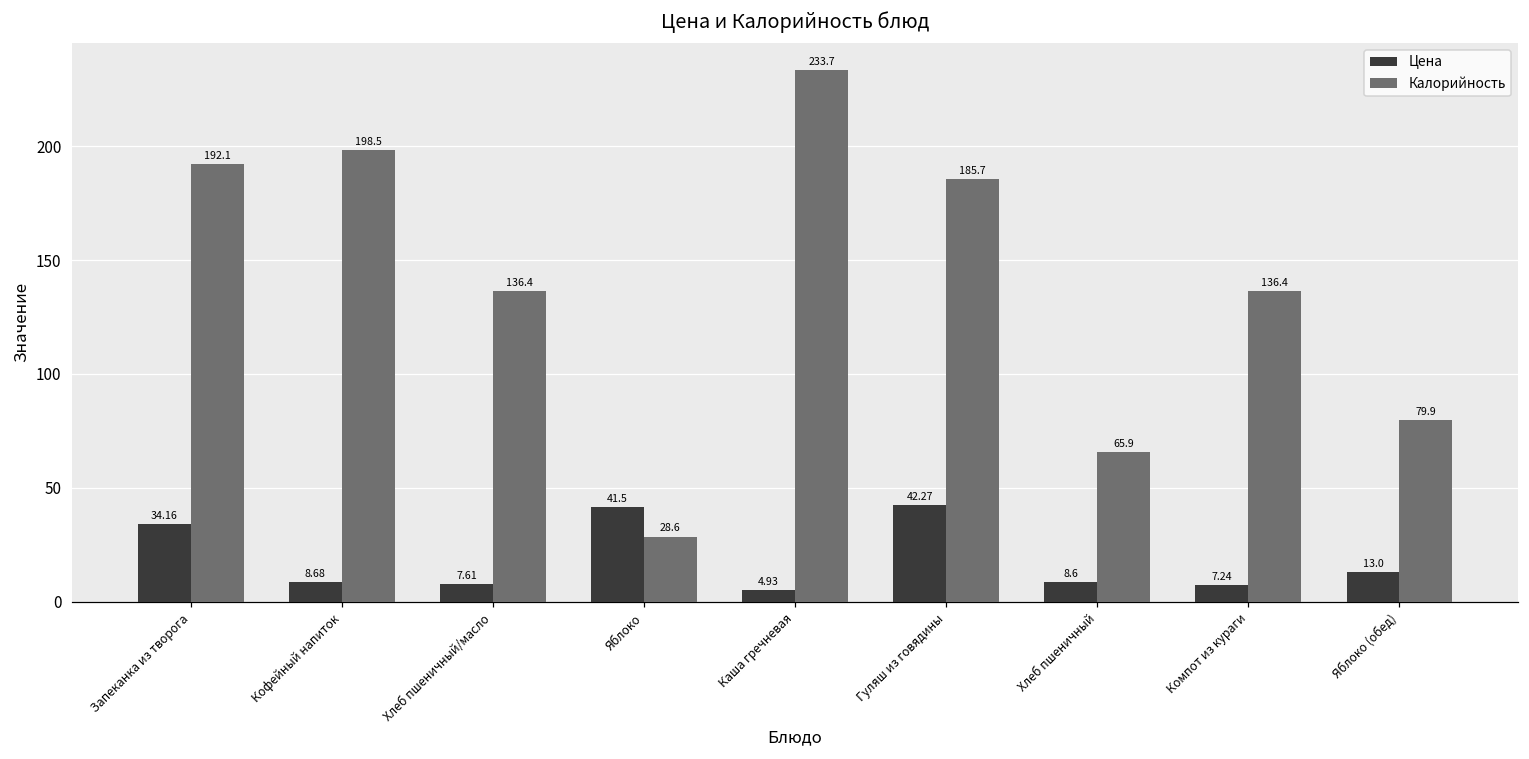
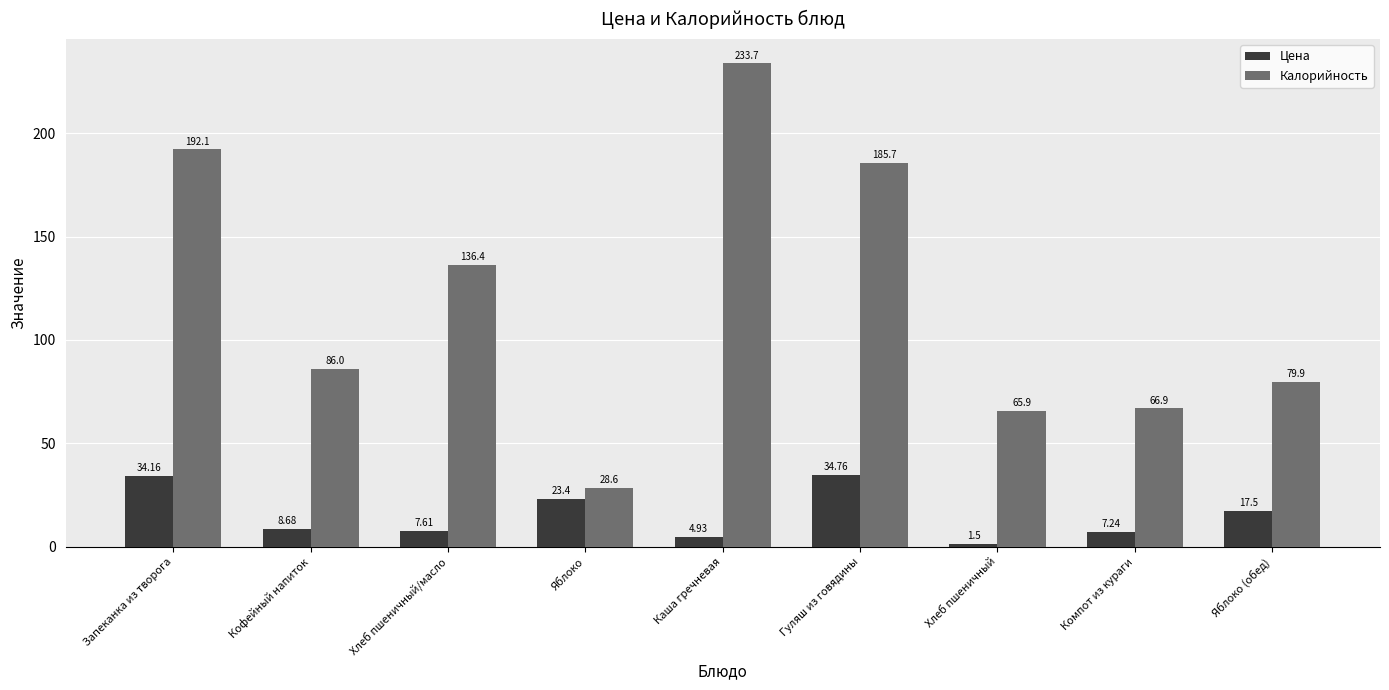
  {
    "Цена": {
      "Запеканка из творога": 34.16,
      "Кофейный напиток": 8.68,
      "Хлеб пшеничный/масло": 7.61,
-     "Яблоко": 41.5,
+     "Яблоко": 23.4,
      "Каша гречневая": 4.93,
-     "Гуляш из говядины": 42.27,
-     "Хлеб пшеничный": 8.6,
+     "Гуляш из говядины": 34.76,
+     "Хлеб пшеничный": 1.5,
      "Компот из кураги": 7.24,
-     "Яблоко (обед)": 13.0
+     "Яблоко (обед)": 17.5
    },
    "Калорийность": {
      "Запеканка из творога": 192.1,
-     "Кофейный напиток": 198.5,
+     "Кофейный напиток": 86.0,
      "Хлеб пшеничный/масло": 136.4,
      "Яблоко": 28.6,
      "Каша гречневая": 233.7,
      "Гуляш из говядины": 185.7,
      "Хлеб пшеничный": 65.9,
-     "Компот из кураги": 136.4,
+     "Компот из кураги": 66.9,
      "Яблоко (обед)": 79.9
    }
  }
